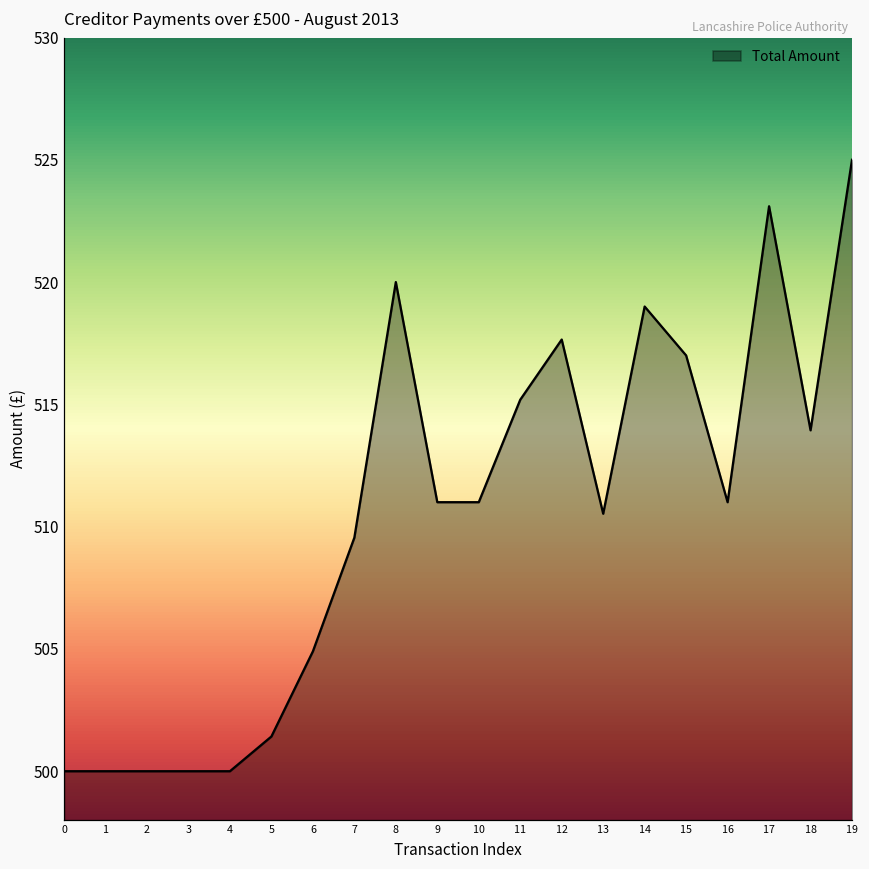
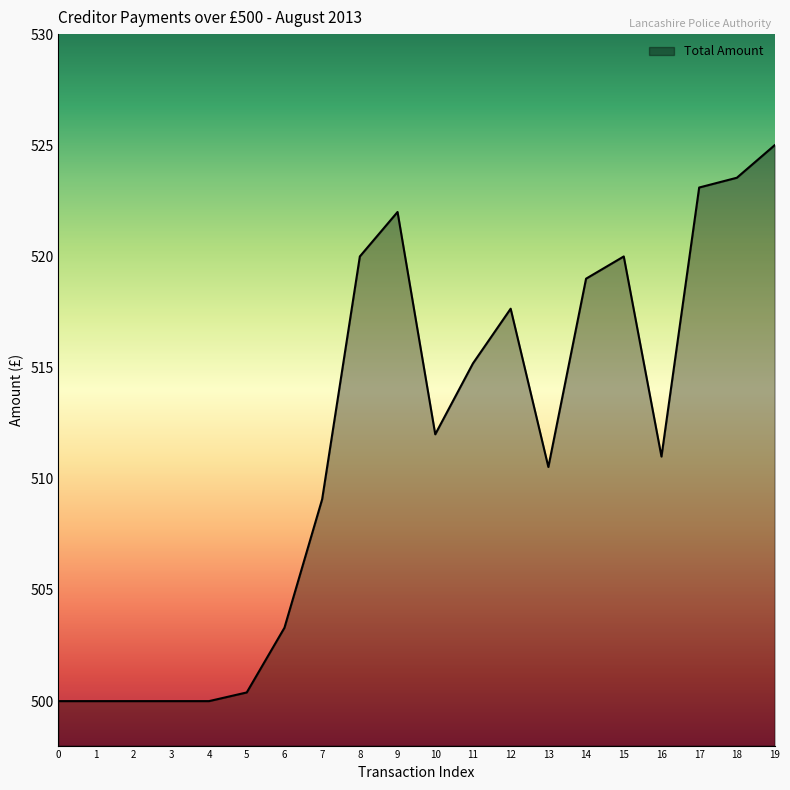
  {
    "0": 500.0,
    "1": 500.0,
    "2": 500.0,
    "3": 500.0,
    "4": 500.0,
-   "5": 501.4,
-   "6": 504.9,
-   "7": 509.6,
+   "5": 500.4,
+   "6": 503.3,
+   "7": 509.1,
    "8": 520.0,
-   "9": 511,
-   "10": 511,
+   "9": 522,
+   "10": 512,
    "11": 515.2,
    "12": 517.7,
    "13": 510.5,
    "14": 519.0,
-   "15": 517,
+   "15": 520,
    "16": 511.0,
    "17": 523.1,
-   "18": 513.9,
+   "18": 523.5,
    "19": 525.0
  }
